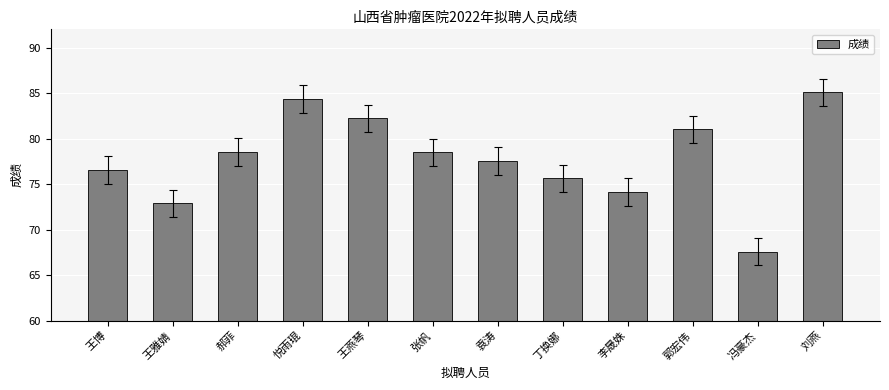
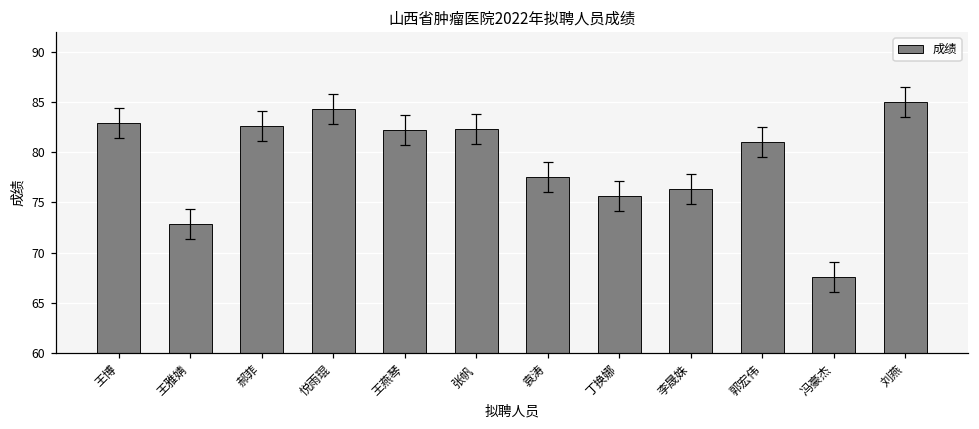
  {
    "成绩": {
-     "王博": 77,
+     "王博": 83,
      "王雅婧": 73,
-     "郝菲": 79,
+     "郝菲": 83,
      "悦雨琨": 84,
      "王燕琴": 82,
-     "张帆": 78,
+     "张帆": 82,
      "袁涛": 78,
      "丁换娜": 76,
-     "李晟姝": 74,
+     "李晟姝": 76,
      "郭宏伟": 81,
      "冯豪杰": 68,
      "刘燕": 85
    }
  }
